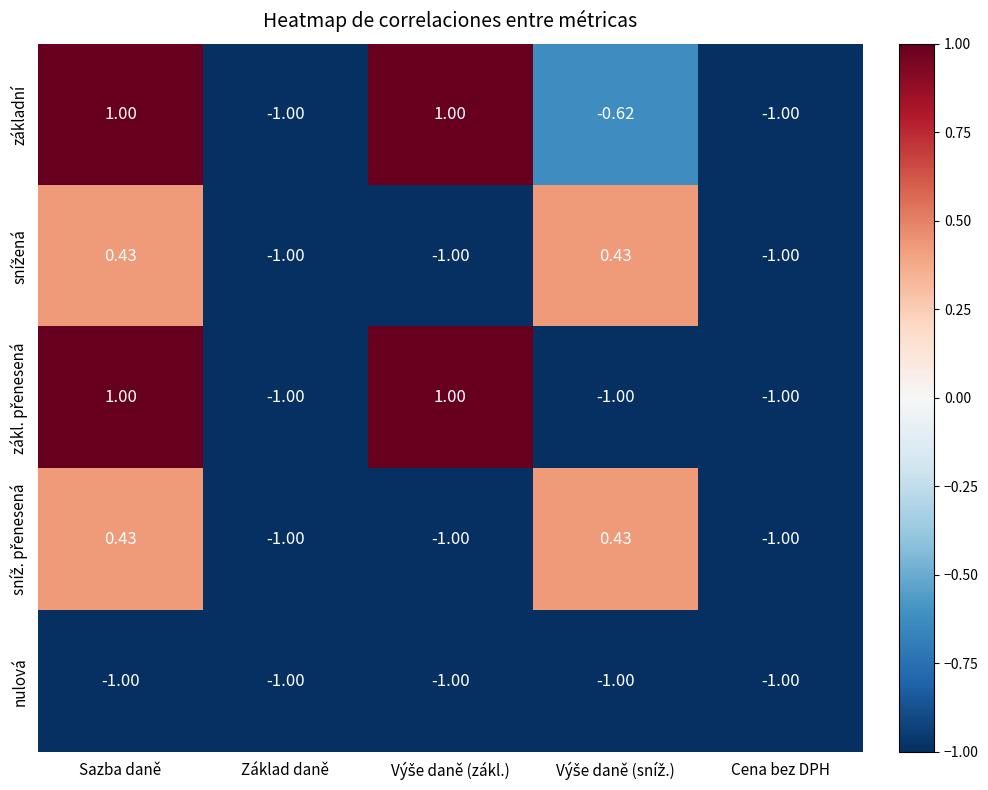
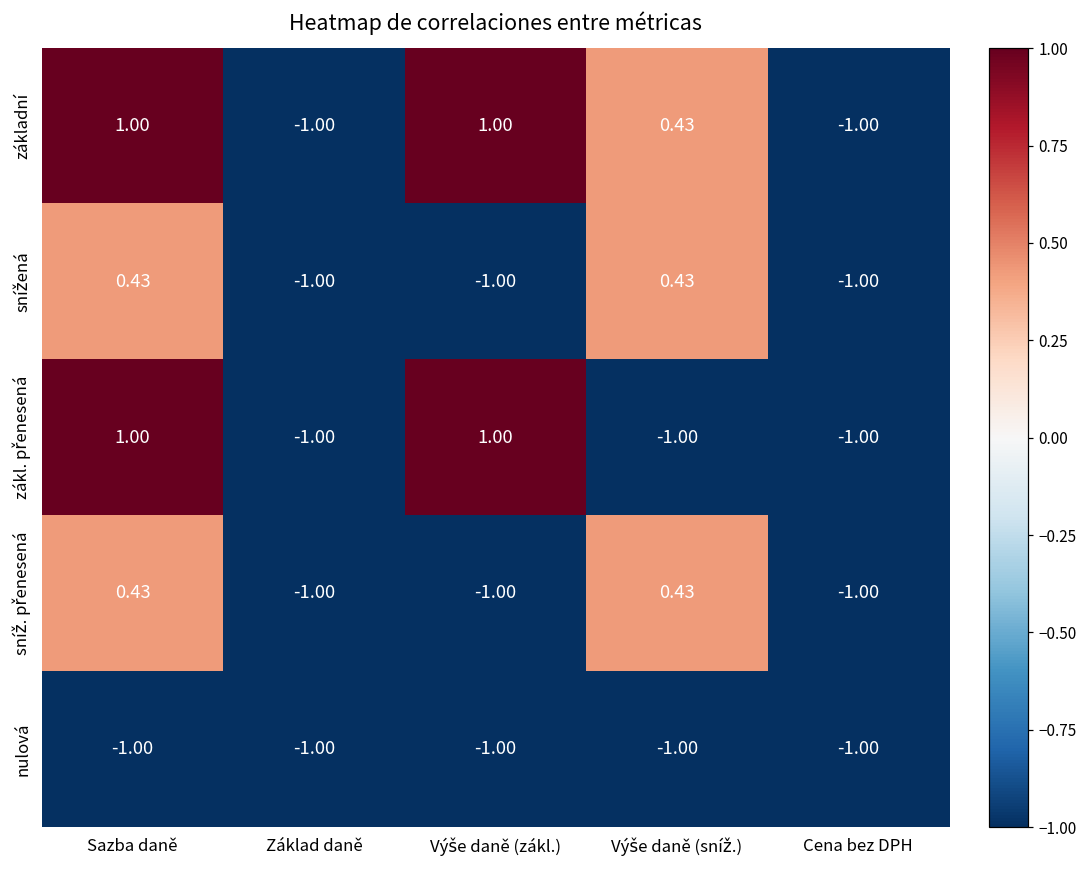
  {
    "základní": {
      "Sazba daně": 1.00,
      "Základ daně": -1.00,
      "Výše daně (zákl.)": 1.00,
-     "Výše daně (sníž.)": -0.62,
+     "Výše daně (sníž.)": 0.43,
      "Cena bez DPH": -1.00
    },
    "snížená": {
      "Sazba daně": 0.43,
      "Základ daně": -1.00,
      "Výše daně (zákl.)": -1.00,
      "Výše daně (sníž.)": 0.43,
      "Cena bez DPH": -1.00
    },
    "zákl. přenesená": {
      "Sazba daně": 1.00,
      "Základ daně": -1.00,
      "Výše daně (zákl.)": 1.00,
      "Výše daně (sníž.)": -1.00,
      "Cena bez DPH": -1.00
    },
    "sníž. přenesená": {
      "Sazba daně": 0.43,
      "Základ daně": -1.00,
      "Výše daně (zákl.)": -1.00,
      "Výše daně (sníž.)": 0.43,
      "Cena bez DPH": -1.00
    },
    "nulová": {
      "Sazba daně": -1.00,
      "Základ daně": -1.00,
      "Výše daně (zákl.)": -1.00,
      "Výše daně (sníž.)": -1.00,
      "Cena bez DPH": -1.00
    }
  }
